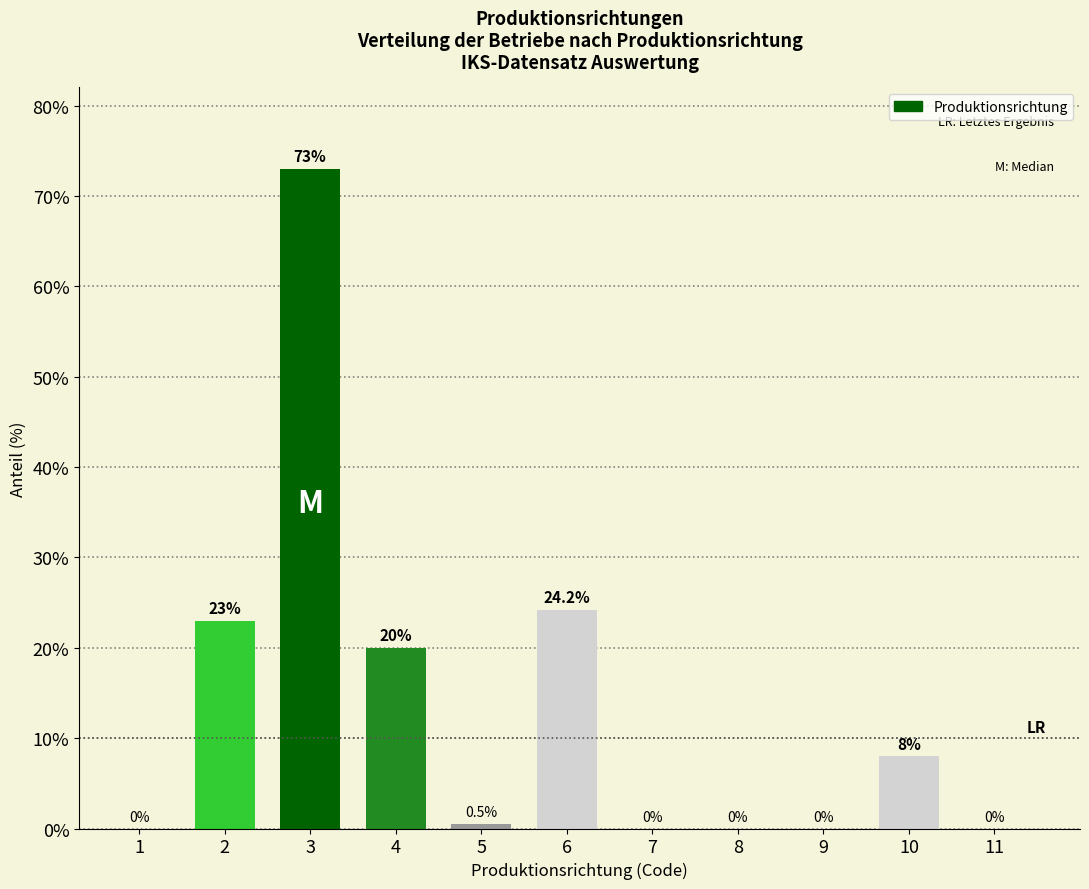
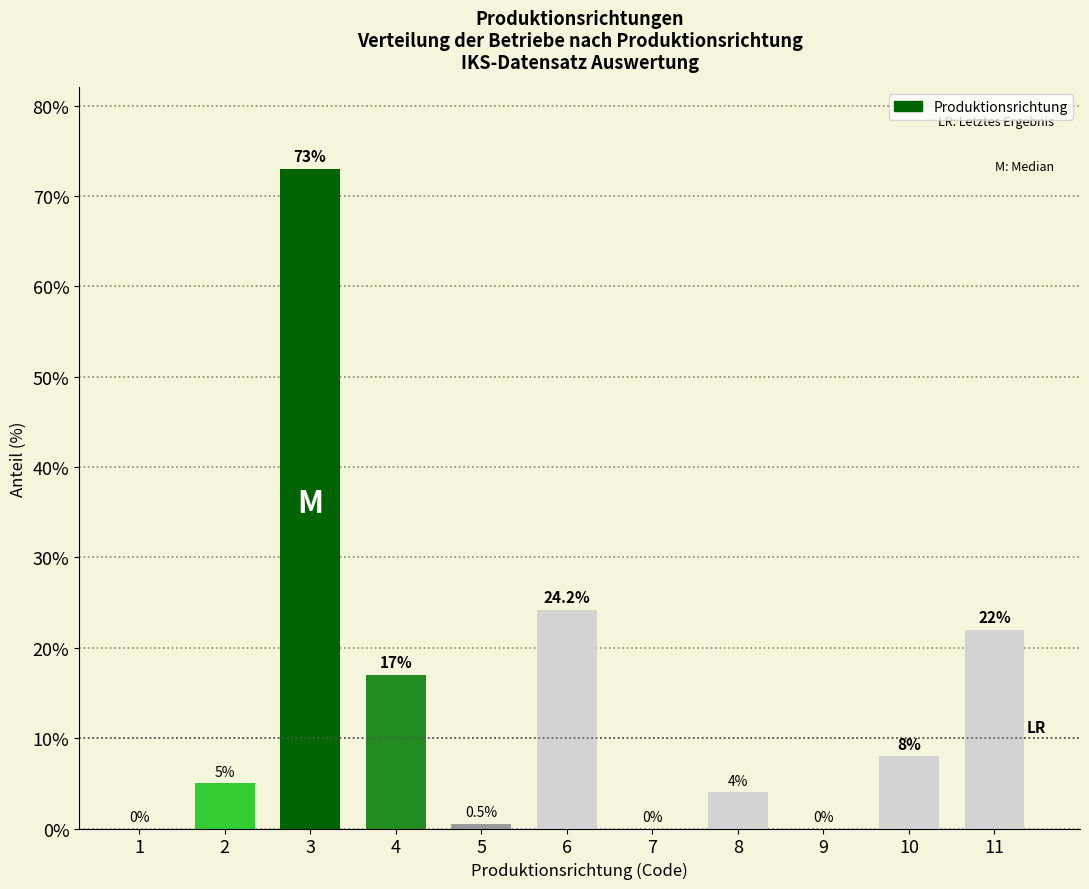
  {
    "1": "0%",
-   "2": "23%",
+   "2": "5%",
    "3": "73%",
-   "4": "20%",
+   "4": "17%",
    "5": "0.5%",
    "6": "24.2%",
    "7": "0%",
-   "8": "0%",
+   "8": "4%",
    "9": "0%",
    "10": "8%",
-   "11": "0%"
+   "11": "22%"
  }
